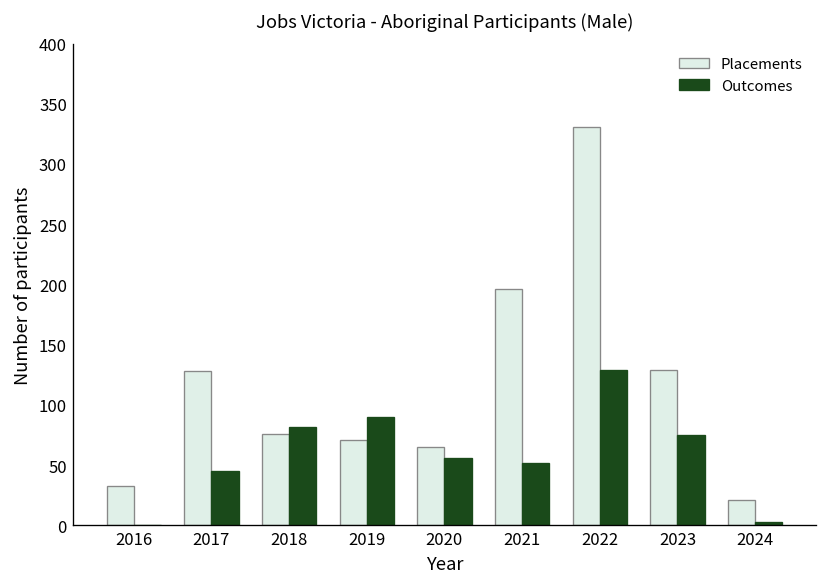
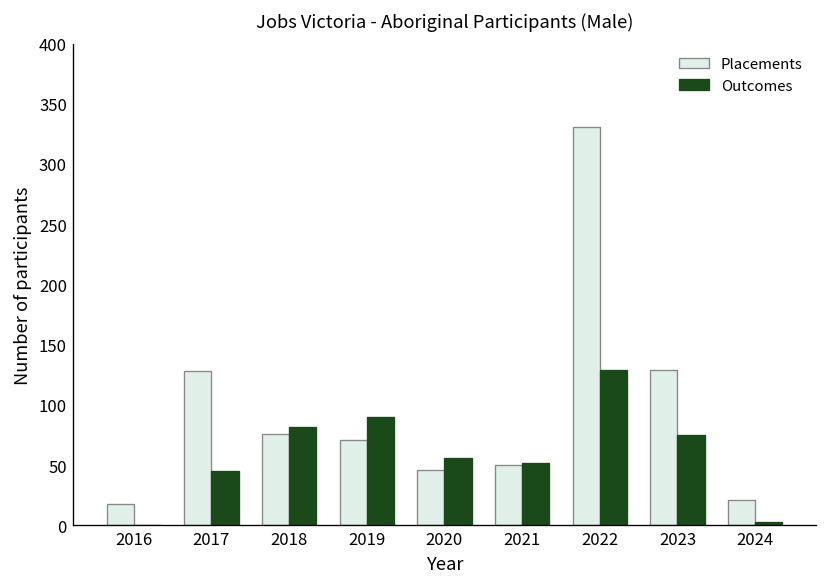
  {
    "Placements": {
-     "2016": 33,
+     "2016": 18,
      "2017": 128,
      "2018": 76,
      "2019": 71,
-     "2020": 65,
-     "2021": 196,
+     "2020": 46,
+     "2021": 50,
      "2022": 331,
      "2023": 129,
      "2024": 21
    },
    "Outcomes": {
      "2016": 0,
      "2017": 45,
      "2018": 82,
      "2019": 90,
      "2020": 56,
      "2021": 52,
      "2022": 129,
      "2023": 75,
      "2024": 3
    }
  }
